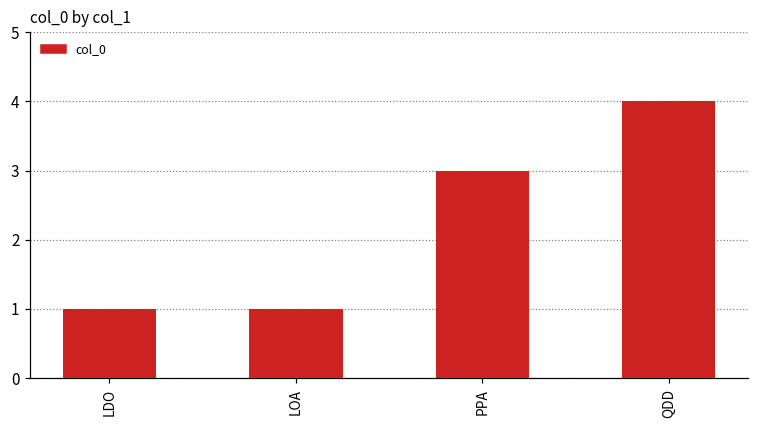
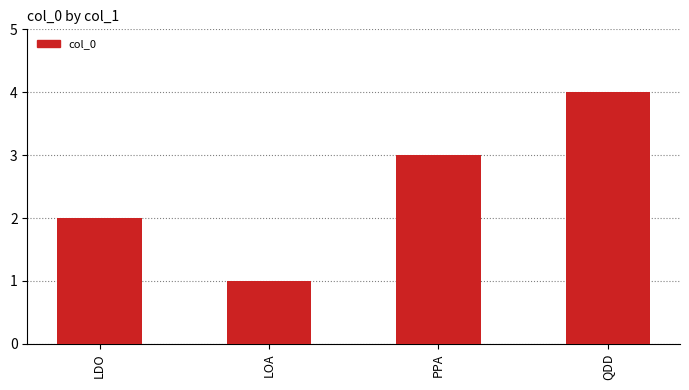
  {
-   "LDO": 1,
+   "LDO": 2,
    "LOA": 1,
    "PPA": 3,
    "QDD": 4
  }
